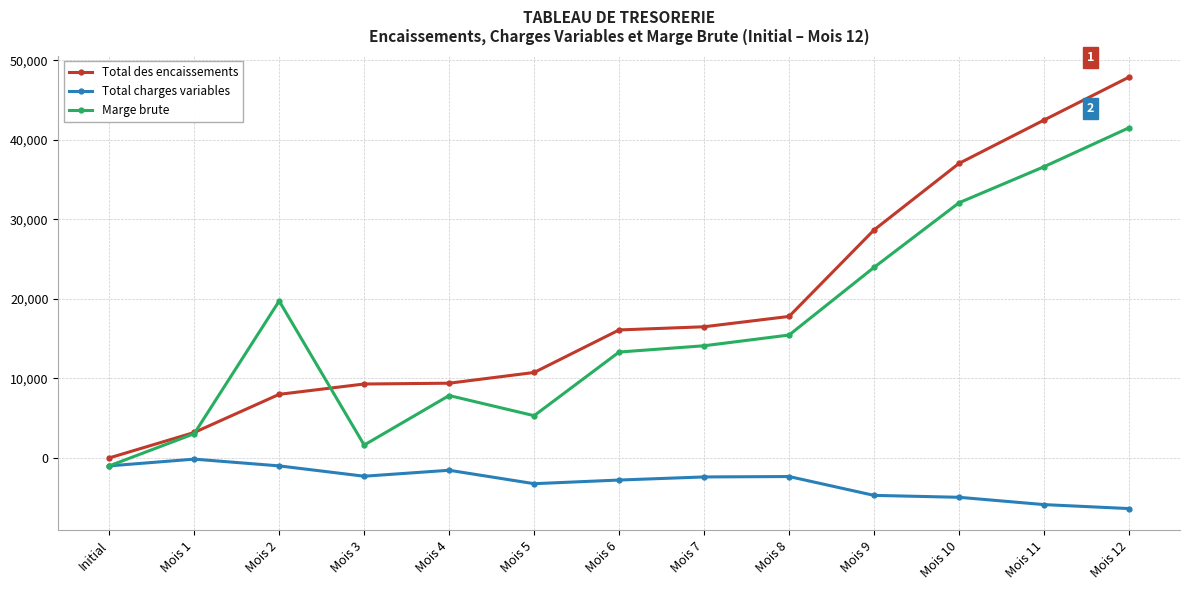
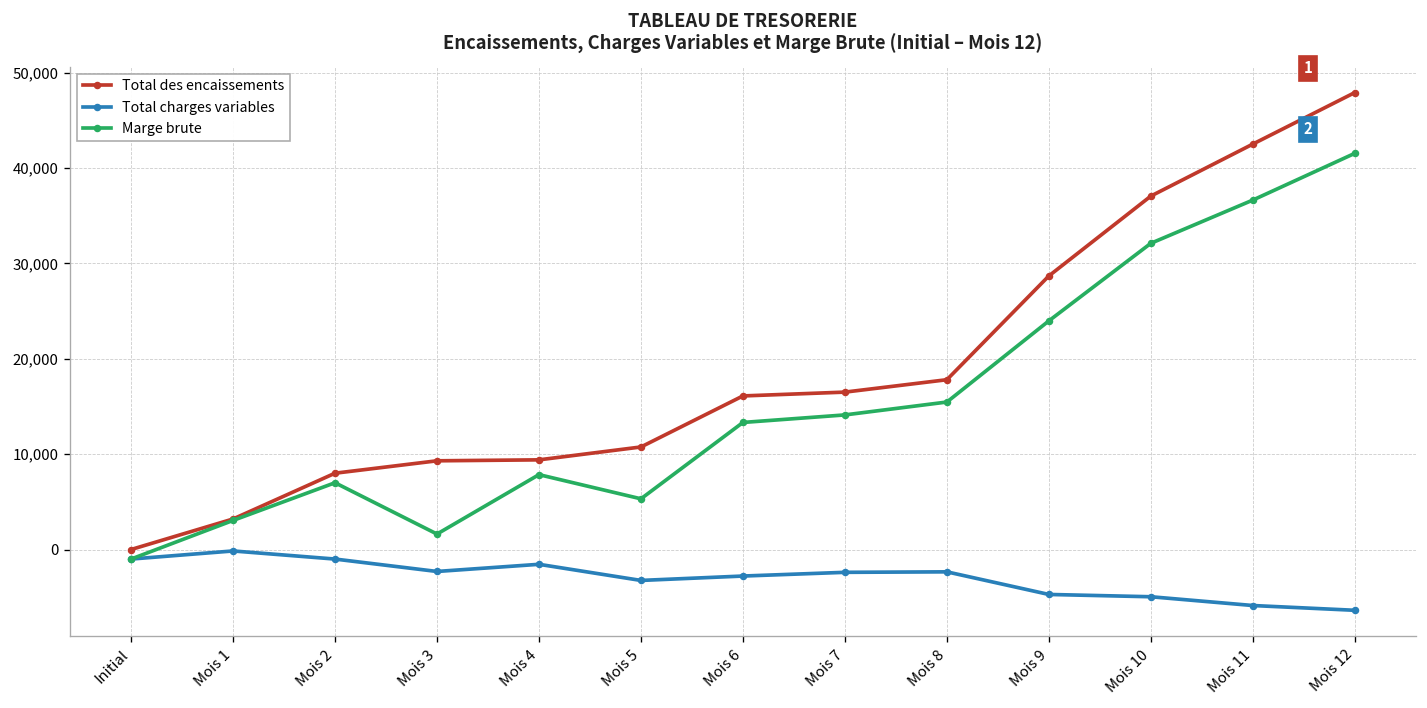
  {
    "Total des encaissements": {
      "Initial": "0",
      "Mois 2": "8,000",
      "Mois 3": "9,000",
      "Mois 4": "9,000",
      "Mois 5": "11,000",
      "Mois 6": "16,000",
      "Mois 7": "17,000",
      "Mois 8": "18,000",
      "Mois 9": "29,000",
      "Mois 10": "37,000",
      "Mois 11": "43,000",
      "Mois 12": "48,000"
    },
    "Total charges variables": {
      "Mois 1": "0",
      "Mois 2": "-1,000",
      "Mois 3": "-2,000",
      "Mois 4": "-2,000",
      "Mois 5": "-3,000",
      "Mois 6": "-3,000",
      "Mois 7": "-2,000",
      "Mois 8": "-2,000",
      "Mois 9": "-5,000",
      "Mois 10": "-5,000",
      "Mois 11": "-6,000",
      "Mois 12": "-6,000"
    },
    "Marge brute": {
-     "Mois 2": "20,000",
+     "Mois 2": "7,000",
      "Mois 3": "2,000",
      "Mois 4": "8,000",
      "Mois 5": "5,000",
      "Mois 6": "13,000",
      "Mois 7": "14,000",
      "Mois 8": "15,000",
      "Mois 9": "24,000",
      "Mois 10": "32,000",
      "Mois 11": "37,000",
      "Mois 12": "42,000"
    }
  }
